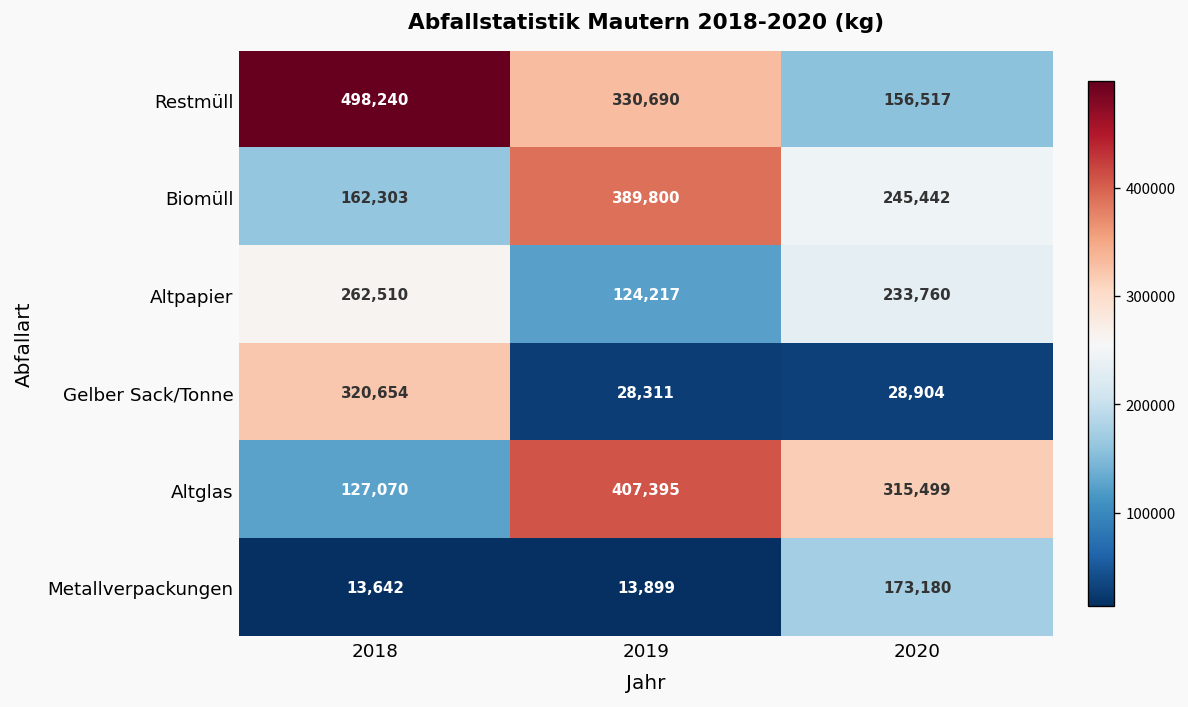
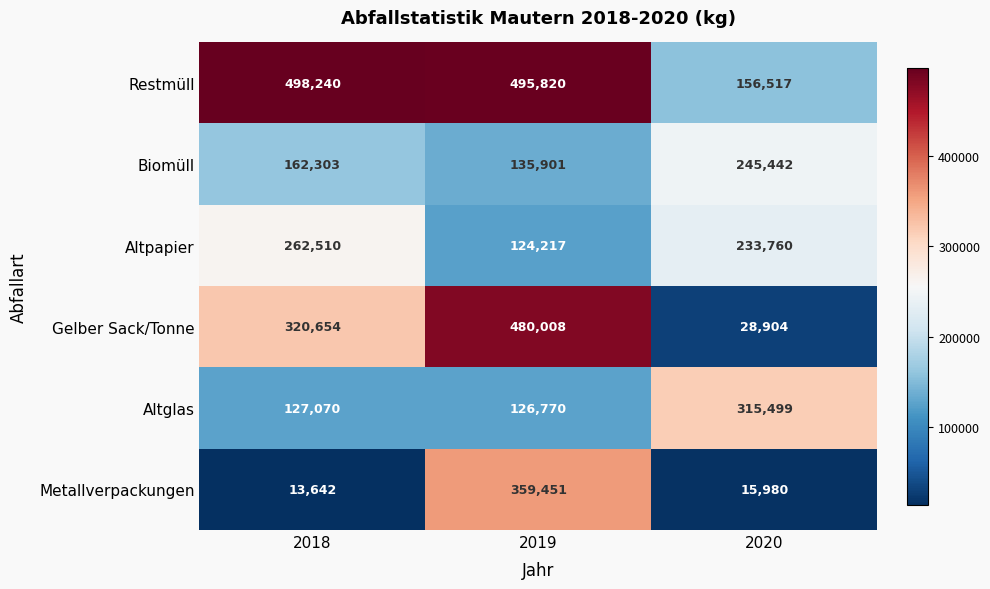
  {
    "Restmüll": {
      "2018": "498,240",
-     "2019": "330,690",
+     "2019": "495,820",
      "2020": "156,517"
    },
    "Biomüll": {
      "2018": "162,303",
-     "2019": "389,800",
+     "2019": "135,901",
      "2020": "245,442"
    },
    "Altpapier": {
      "2018": "262,510",
      "2019": "124,217",
      "2020": "233,760"
    },
    "Gelber Sack/Tonne": {
      "2018": "320,654",
-     "2019": "28,311",
+     "2019": "480,008",
      "2020": "28,904"
    },
    "Altglas": {
      "2018": "127,070",
-     "2019": "407,395",
+     "2019": "126,770",
      "2020": "315,499"
    },
    "Metallverpackungen": {
      "2018": "13,642",
-     "2019": "13,899",
-     "2020": "173,180"
+     "2019": "359,451",
+     "2020": "15,980"
    }
  }
